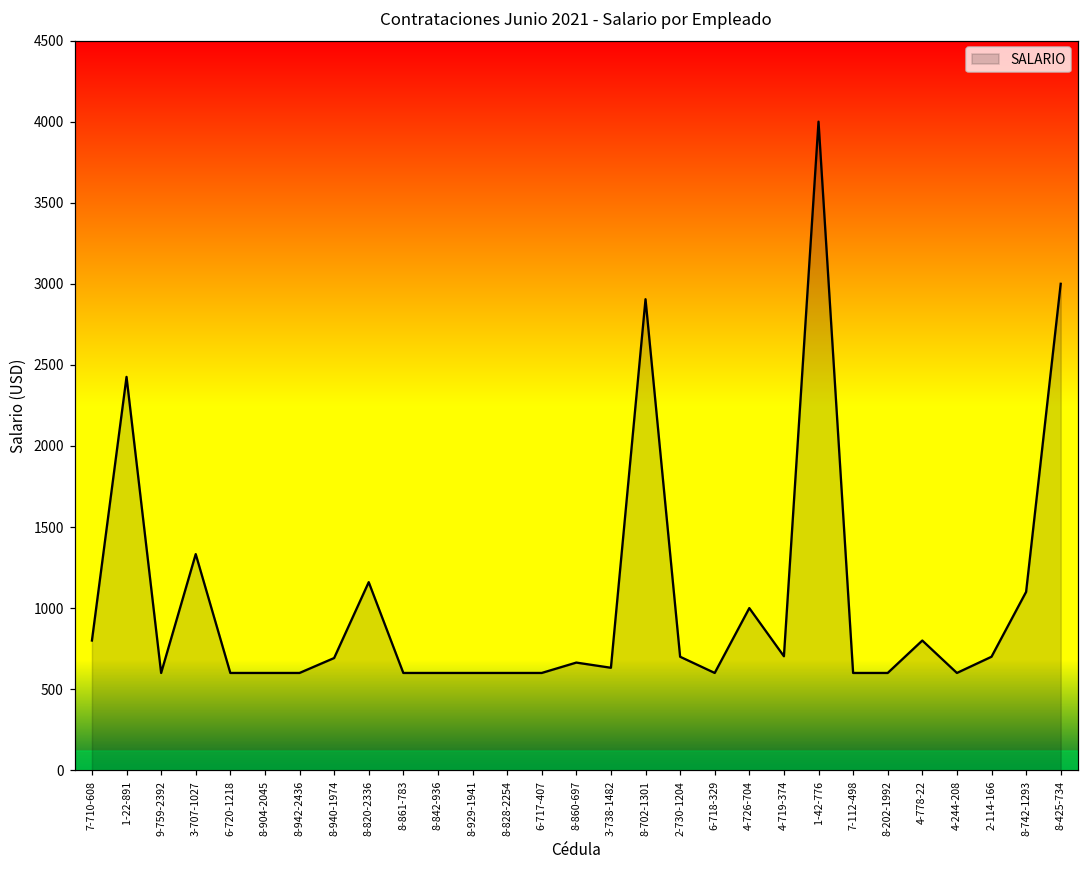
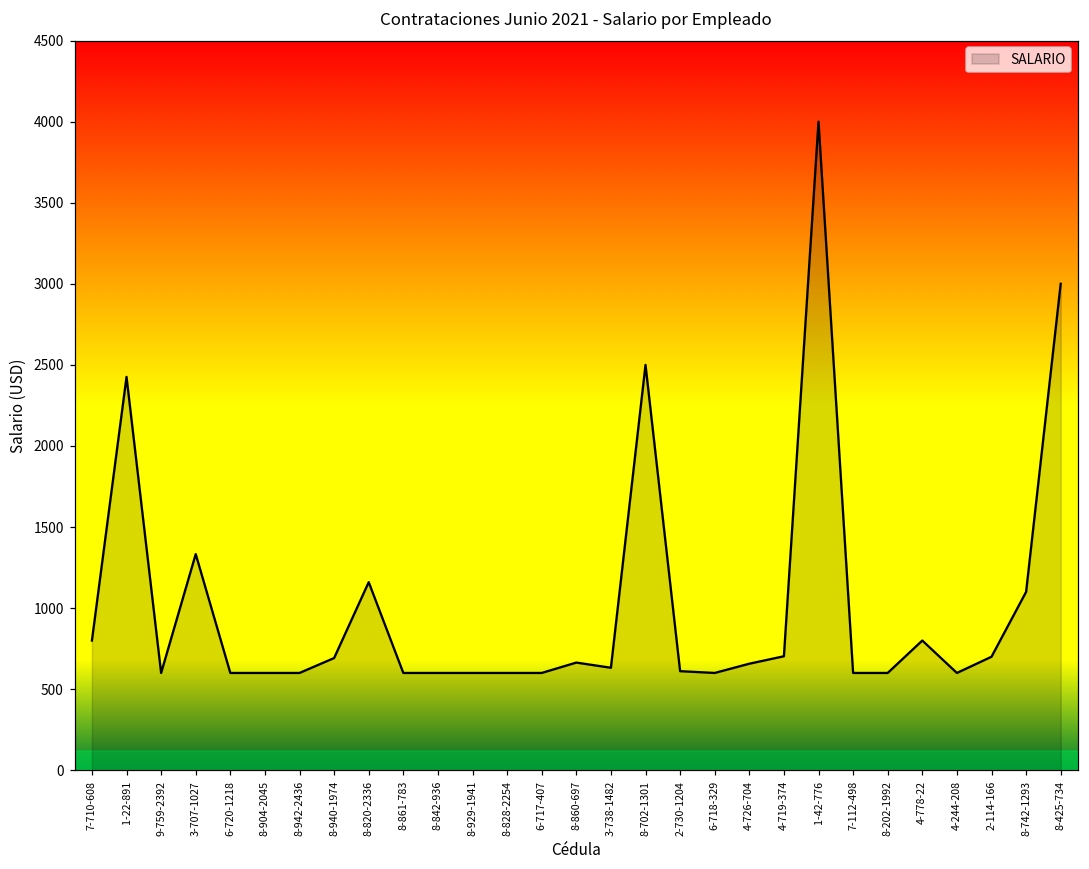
  {
    "7-710-608": 800,
    "1-22-891": 2430,
    "9-759-2392": 600,
    "3-707-1027": 1330,
    "6-720-1218": 600,
    "8-904-2045": 600,
    "8-942-2436": 600,
    "8-940-1974": 690,
    "8-820-2336": 1160,
    "8-861-783": 600,
    "8-842-936": 600,
    "8-929-1941": 600,
    "8-828-2254": 600,
    "6-717-407": 600,
    "8-860-697": 660,
    "3-738-1482": 630,
-   "8-702-1301": 2910,
-   "2-730-1204": 700,
+   "8-702-1301": 2500,
+   "2-730-1204": 610,
    "6-718-329": 600,
-   "4-726-704": 1000,
+   "4-726-704": 660,
    "4-719-374": 700,
    "1-42-776": 4000,
    "7-112-498": 600,
    "8-202-1992": 600,
    "4-778-22": 800,
    "4-244-208": 600,
    "2-114-166": 700,
    "8-742-1293": 1100,
    "8-425-734": 3000
  }
